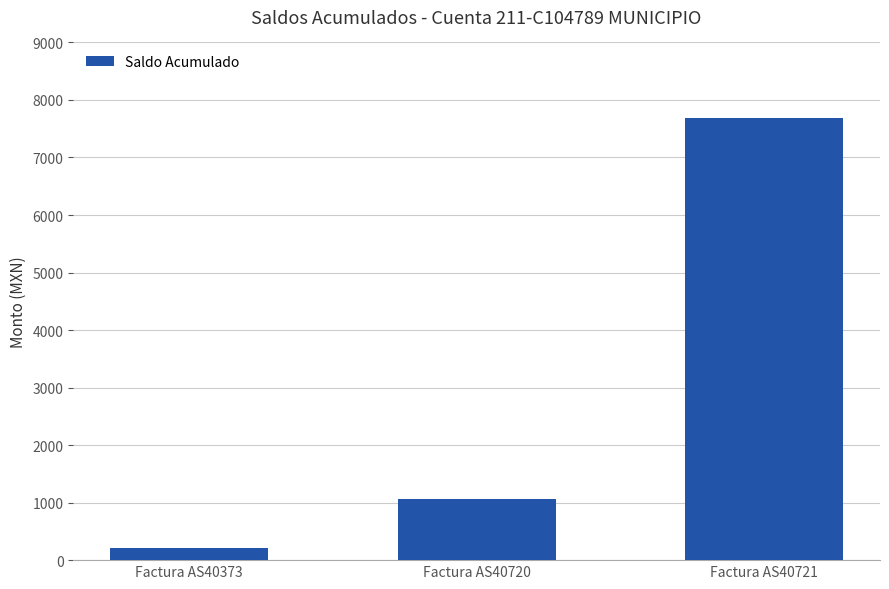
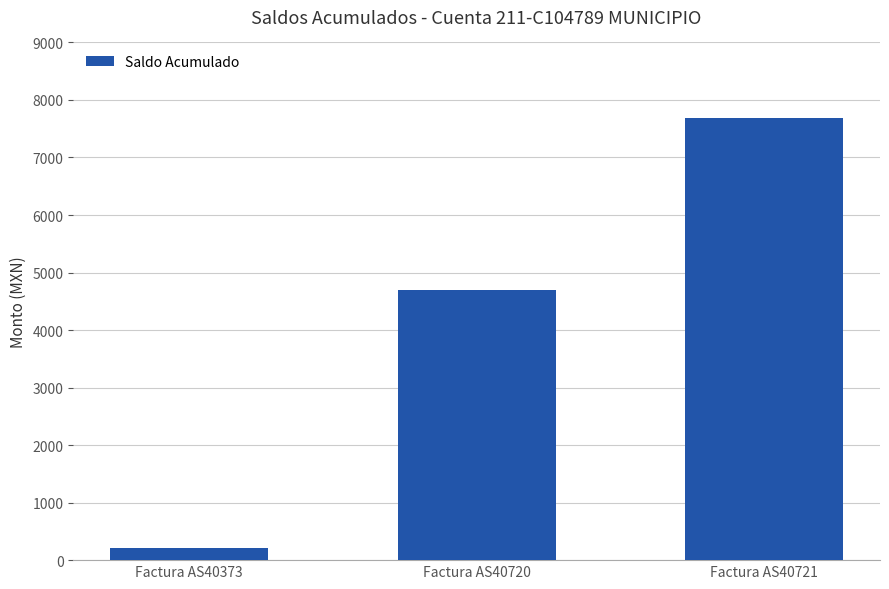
  {
    "Factura AS40373": 200,
-   "Factura AS40720": 1100,
+   "Factura AS40720": 4700,
    "Factura AS40721": 7700
  }
